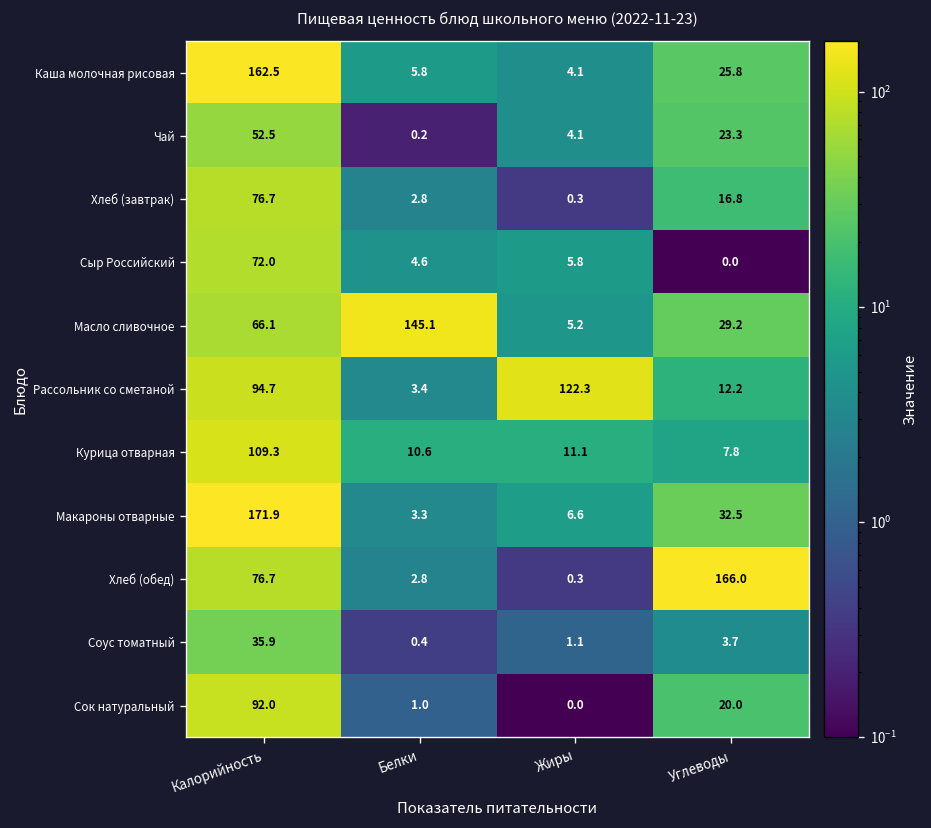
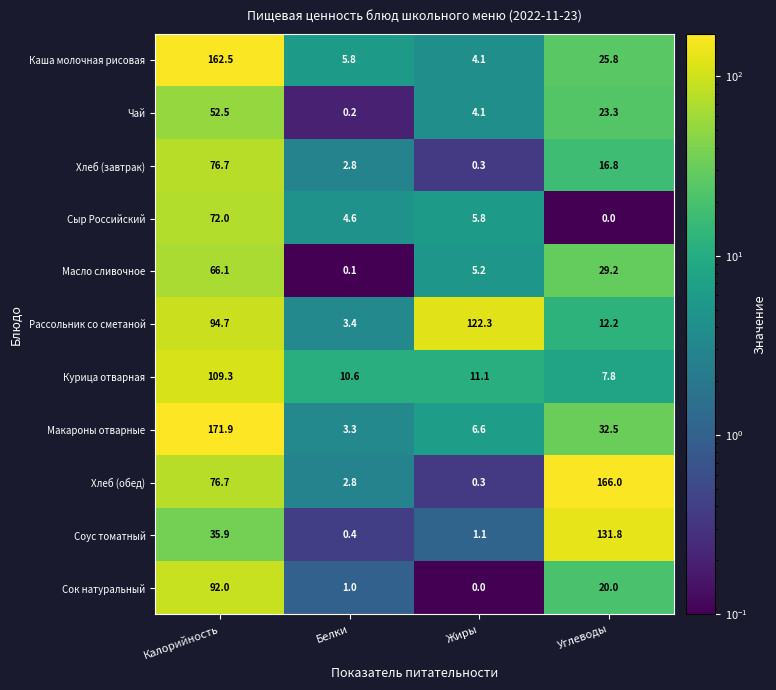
  {
    "Каша молочная рисовая": {
      "Калорийность": 162.5,
      "Белки": 5.8,
      "Жиры": 4.1,
      "Углеводы": 25.8
    },
    "Чай": {
      "Калорийность": 52.5,
      "Белки": 0.2,
      "Жиры": 4.1,
      "Углеводы": 23.3
    },
    "Хлеб (завтрак)": {
      "Калорийность": 76.7,
      "Белки": 2.8,
      "Жиры": 0.3,
      "Углеводы": 16.8
    },
    "Сыр Российский": {
      "Калорийность": 72.0,
      "Белки": 4.6,
      "Жиры": 5.8,
      "Углеводы": 0.0
    },
    "Масло сливочное": {
      "Калорийность": 66.1,
-     "Белки": 145.1,
+     "Белки": 0.1,
      "Жиры": 5.2,
      "Углеводы": 29.2
    },
    "Рассольник со сметаной": {
      "Калорийность": 94.7,
      "Белки": 3.4,
      "Жиры": 122.3,
      "Углеводы": 12.2
    },
    "Курица отварная": {
      "Калорийность": 109.3,
      "Белки": 10.6,
      "Жиры": 11.1,
      "Углеводы": 7.8
    },
    "Макароны отварные": {
      "Калорийность": 171.9,
      "Белки": 3.3,
      "Жиры": 6.6,
      "Углеводы": 32.5
    },
    "Хлеб (обед)": {
      "Калорийность": 76.7,
      "Белки": 2.8,
      "Жиры": 0.3,
      "Углеводы": 166.0
    },
    "Соус томатный": {
      "Калорийность": 35.9,
      "Белки": 0.4,
      "Жиры": 1.1,
-     "Углеводы": 3.7
+     "Углеводы": 131.8
    },
    "Сок натуральный": {
      "Калорийность": 92.0,
      "Белки": 1.0,
      "Жиры": 0.0,
      "Углеводы": 20.0
    }
  }
